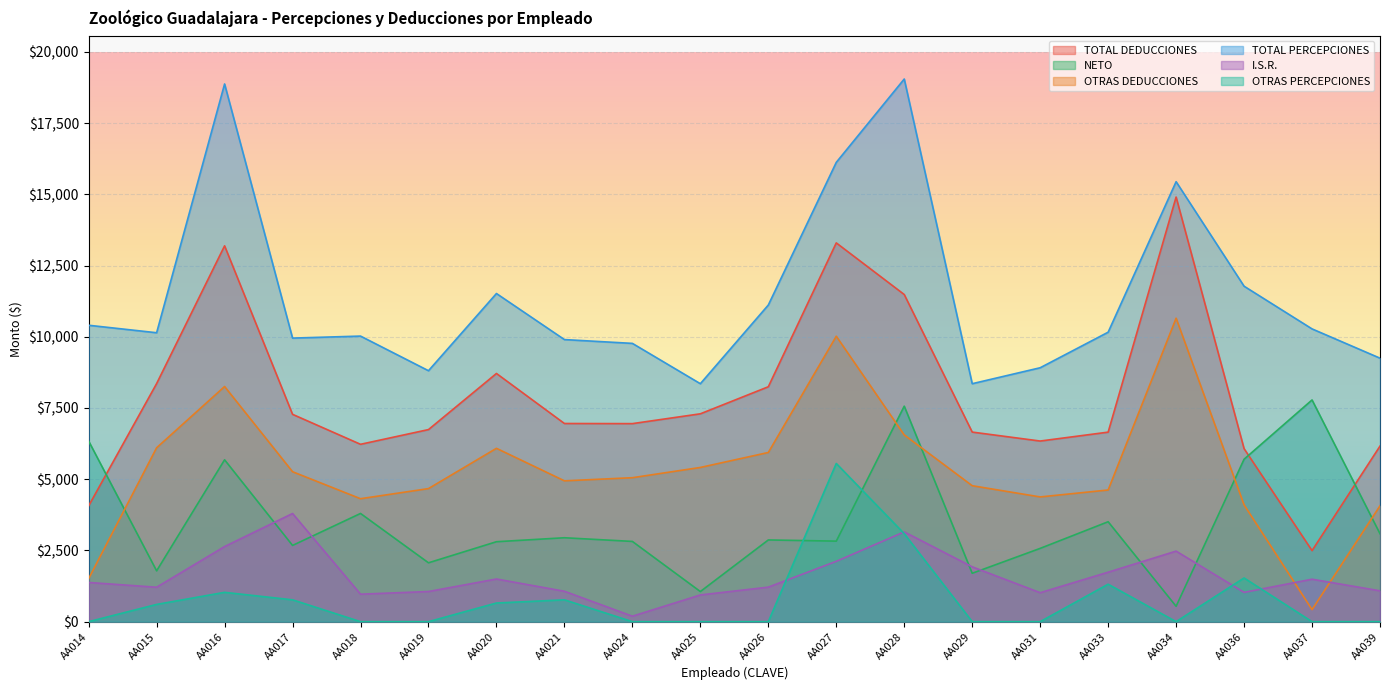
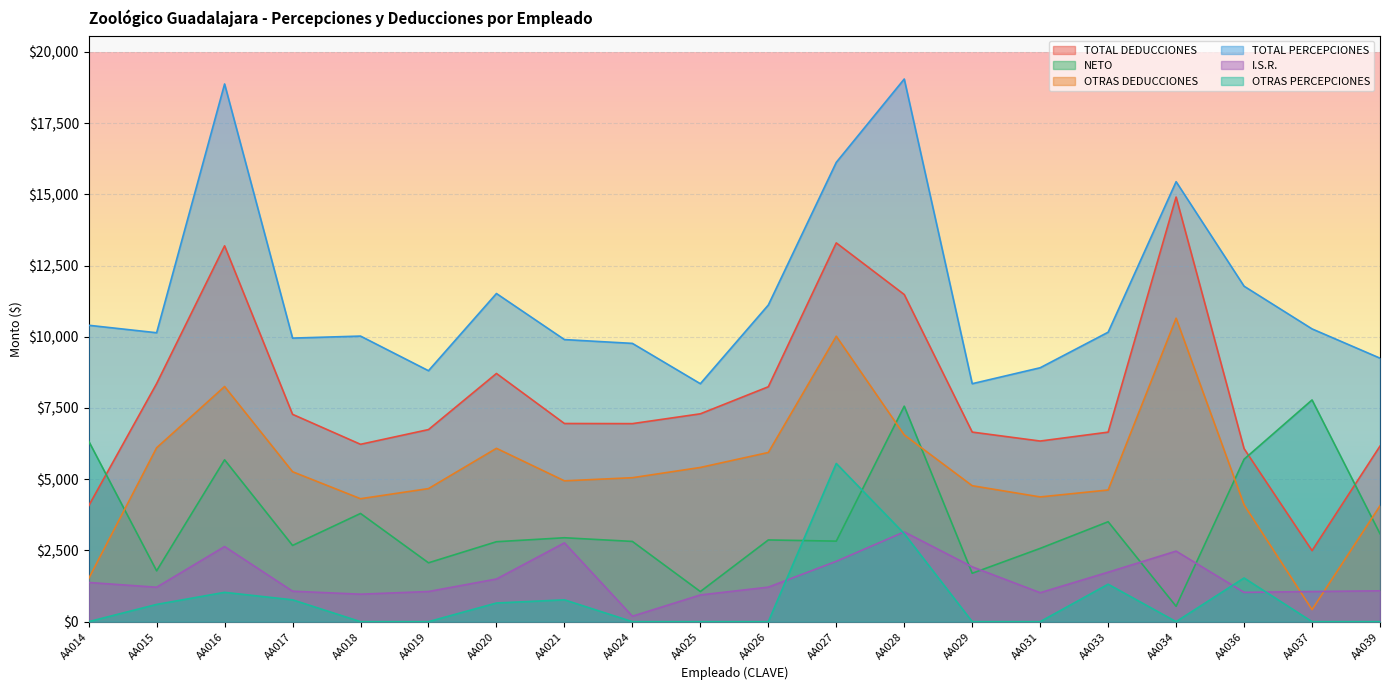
  {
    "I.S.R.": {
      "AA014": "$1,400",
      "AA015": "$1,200",
      "AA016": "$2,600",
-     "AA017": "$3,800",
+     "AA017": "$1,100",
      "AA018": "$1,000",
      "AA019": "$1,100",
      "AA020": "$1,500",
-     "AA021": "$1,100",
+     "AA021": "$2,800",
      "AA024": "$200",
      "AA025": "$900",
      "AA026": "$1,200",
      "AA027": "$2,100",
      "AA029": "$1,900",
      "AA031": "$1,000",
      "AA033": "$1,700",
      "AA034": "$2,500",
      "AA036": "$1,000",
-     "AA037": "$1,500",
+     "AA037": "$1,100",
      "AA039": "$1,100"
    }
  }
